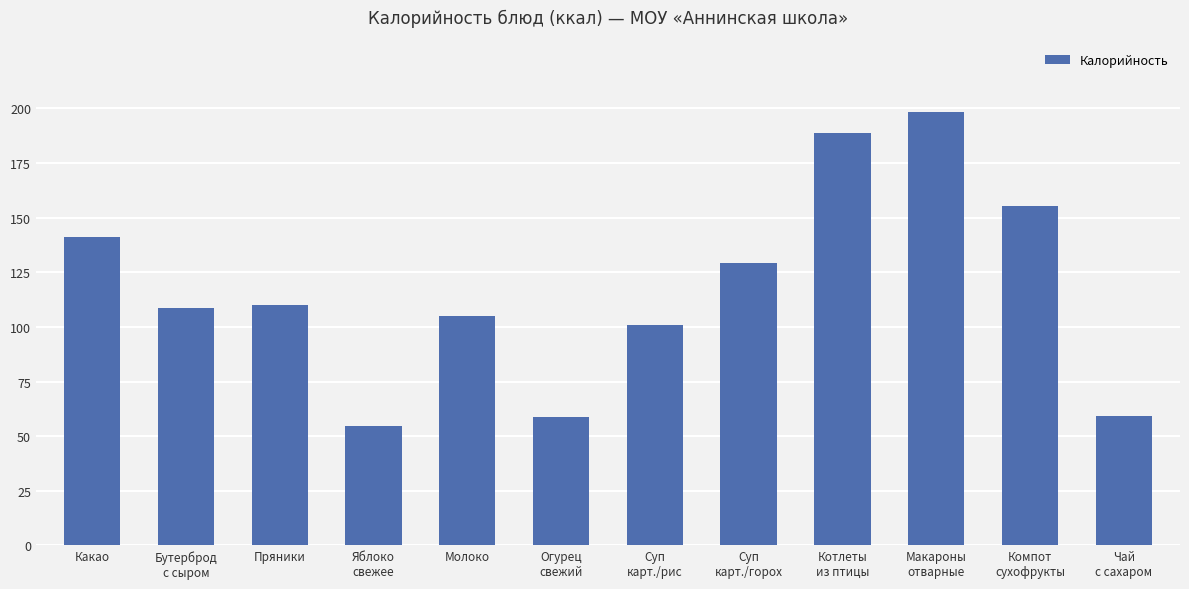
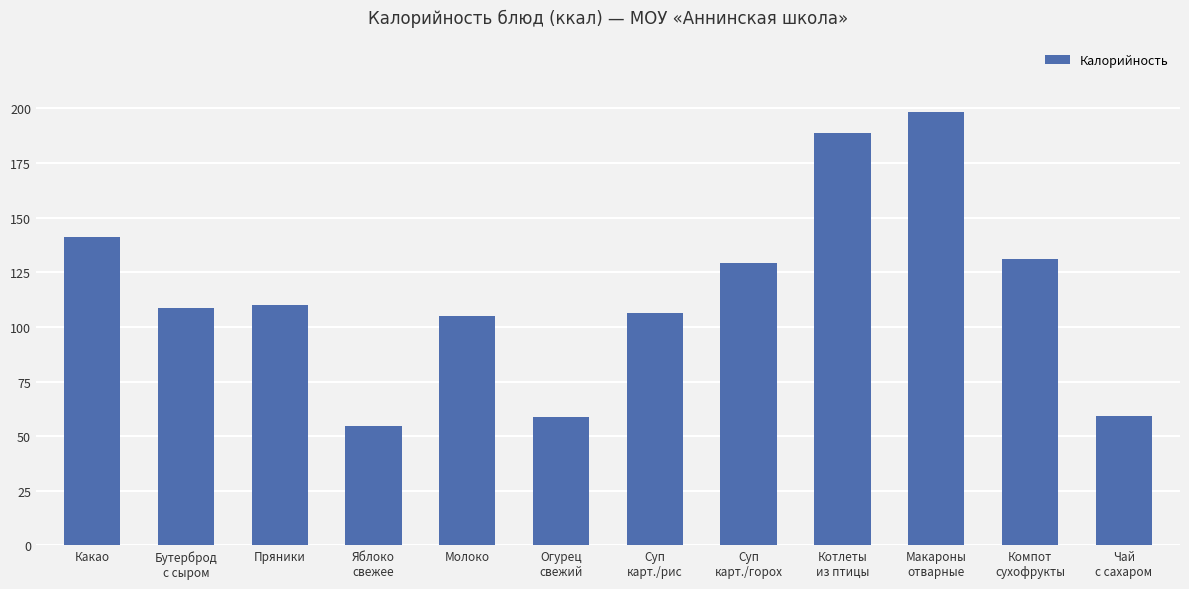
  {
    "Какао": 141,
    "Бутерброд с сыром": 109,
    "Пряники": 110,
    "Яблоко свежее": 55,
    "Молоко": 105,
    "Огурец свежий": 59,
-   "Суп карт./рис": 101,
+   "Суп карт./рис": 106,
    "Суп карт./горох": 129,
    "Котлеты из птицы": 189,
    "Макароны отварные": 198,
-   "Компот сухофрукты": 155,
+   "Компот сухофрукты": 131,
    "Чай с сахаром": 59
  }
